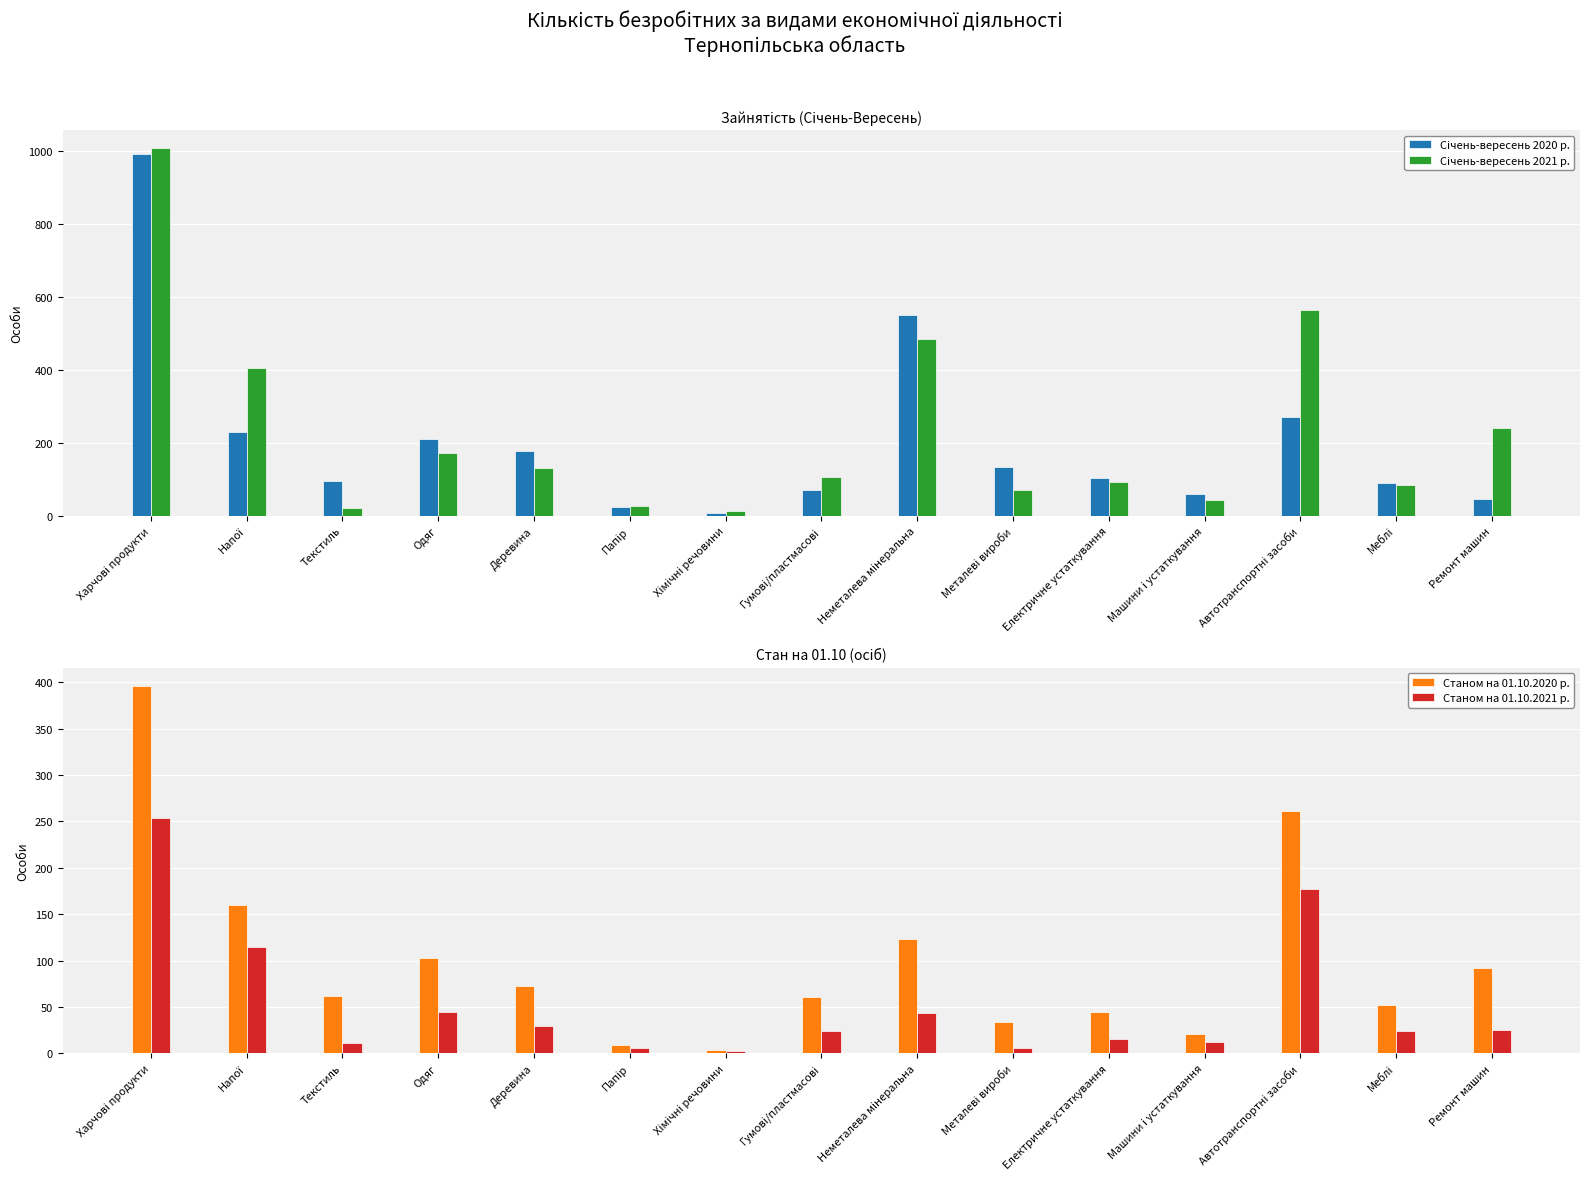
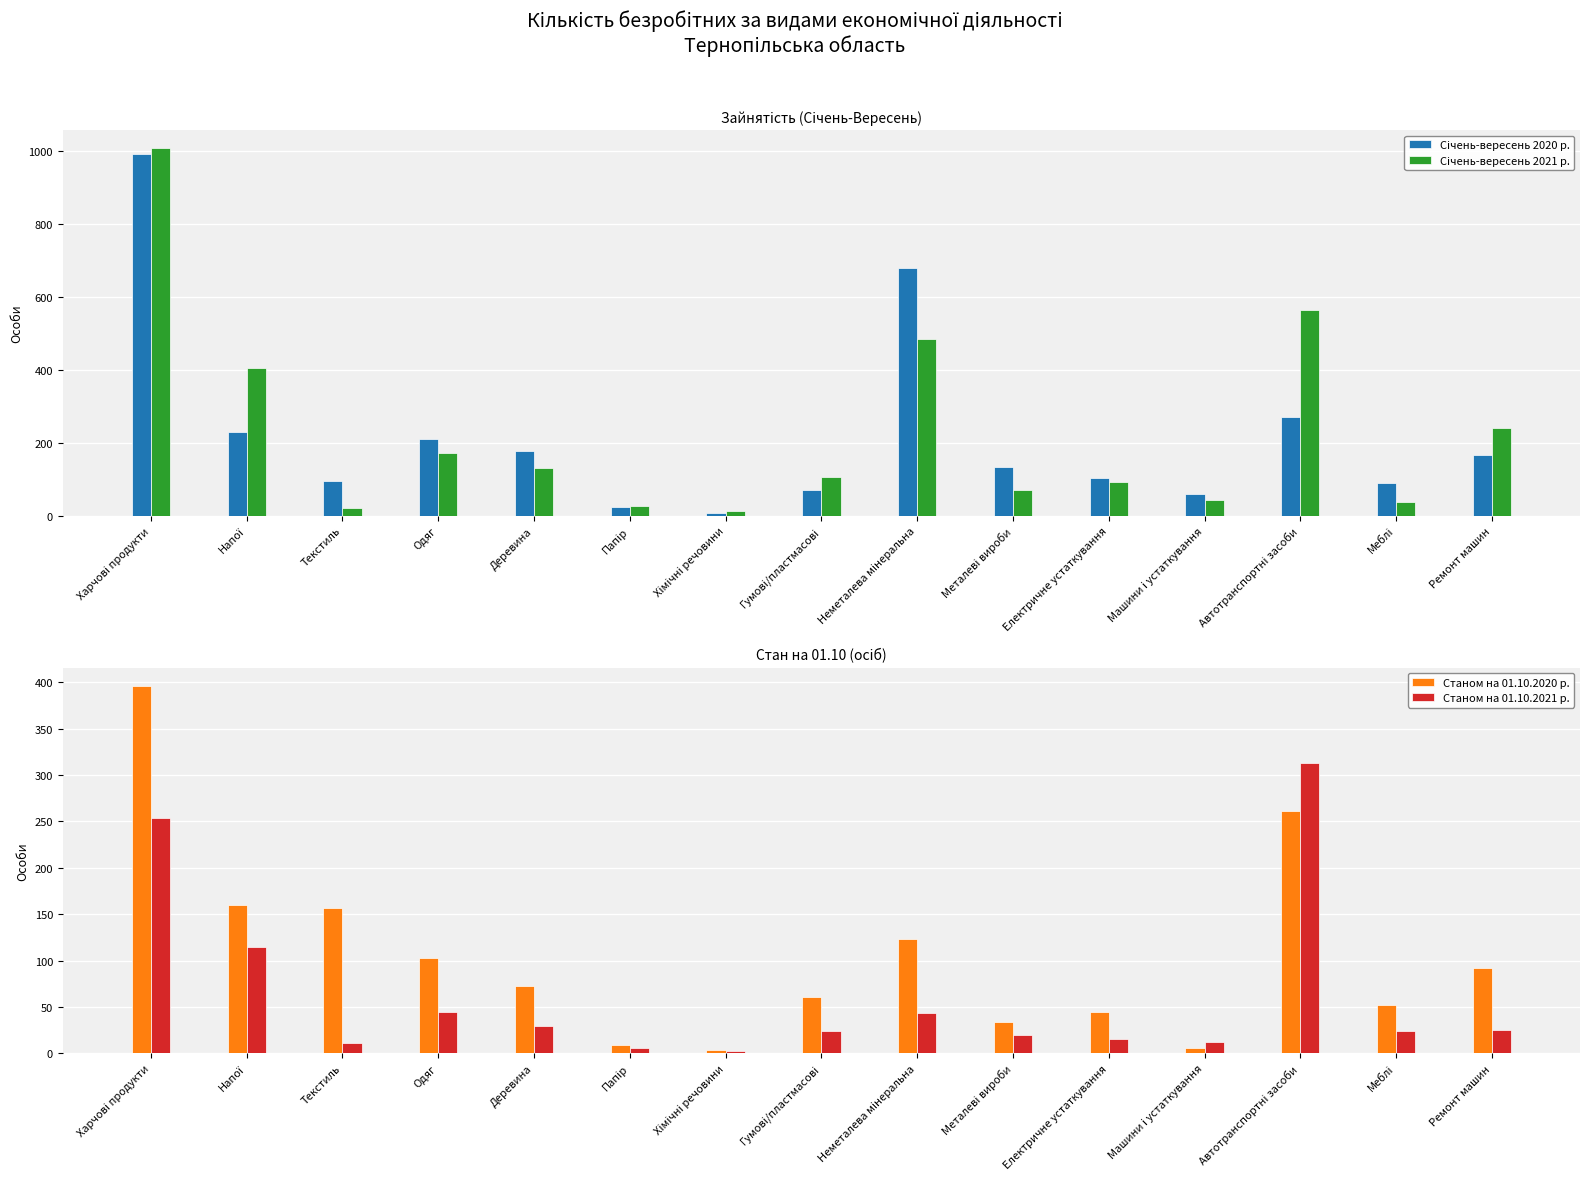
  {
    "Зайнятість (Січень-Вересень)": {
      "Січень-вересень 2020 р.": {
        "Харчові продукти": 990,
        "Напої": 230,
        "Текстиль": 100,
        "Одяг": 210,
        "Деревина": 180,
        "Папір": 20,
        "Хімічні речовини": 10,
        "Гумові/пластмасові": 70,
-       "Неметалева мінеральна": 550,
+       "Неметалева мінеральна": 680,
        "Металеві вироби": 130,
        "Електричне устаткування": 100,
        "Машини і устаткування": 60,
        "Автотранспортні засоби": 270,
        "Меблі": 90,
-       "Ремонт машин": 50
+       "Ремонт машин": 170
      },
      "Січень-вересень 2021 р.": {
        "Харчові продукти": 1010,
        "Напої": 410,
        "Текстиль": 20,
        "Одяг": 170,
        "Деревина": 130,
        "Папір": 30,
        "Хімічні речовини": 10,
        "Гумові/пластмасові": 110,
        "Неметалева мінеральна": 490,
        "Металеві вироби": 70,
        "Електричне устаткування": 90,
        "Машини і устаткування": 40,
        "Автотранспортні засоби": 570,
-       "Меблі": 80,
+       "Меблі": 40,
        "Ремонт машин": 240
      }
    },
    "Стан на 01.10 (осіб)": {
      "Станом на 01.10.2020 р.": {
        "Харчові продукти": 400,
        "Напої": 160,
-       "Текстиль": 60,
+       "Текстиль": 160,
        "Одяг": 100,
        "Деревина": 70,
        "Папір": 10,
        "Хімічні речовини": 0,
        "Гумові/пластмасові": 60,
        "Неметалева мінеральна": 120,
        "Металеві вироби": 30,
        "Електричне устаткування": 50,
-       "Машини і устаткування": 20,
+       "Машини і устаткування": 10,
        "Автотранспортні засоби": 260,
        "Меблі": 50,
        "Ремонт машин": 90
      },
      "Станом на 01.10.2021 р.": {
        "Харчові продукти": 250,
        "Напої": 120,
        "Текстиль": 10,
        "Одяг": 50,
        "Деревина": 30,
        "Папір": 10,
        "Хімічні речовини": 0,
        "Гумові/пластмасові": 20,
        "Неметалева мінеральна": 40,
-       "Металеві вироби": 10,
+       "Металеві вироби": 20,
        "Електричне устаткування": 20,
        "Машини і устаткування": 10,
-       "Автотранспортні засоби": 180,
+       "Автотранспортні засоби": 310,
        "Меблі": 20,
        "Ремонт машин": 30
      }
    }
  }
